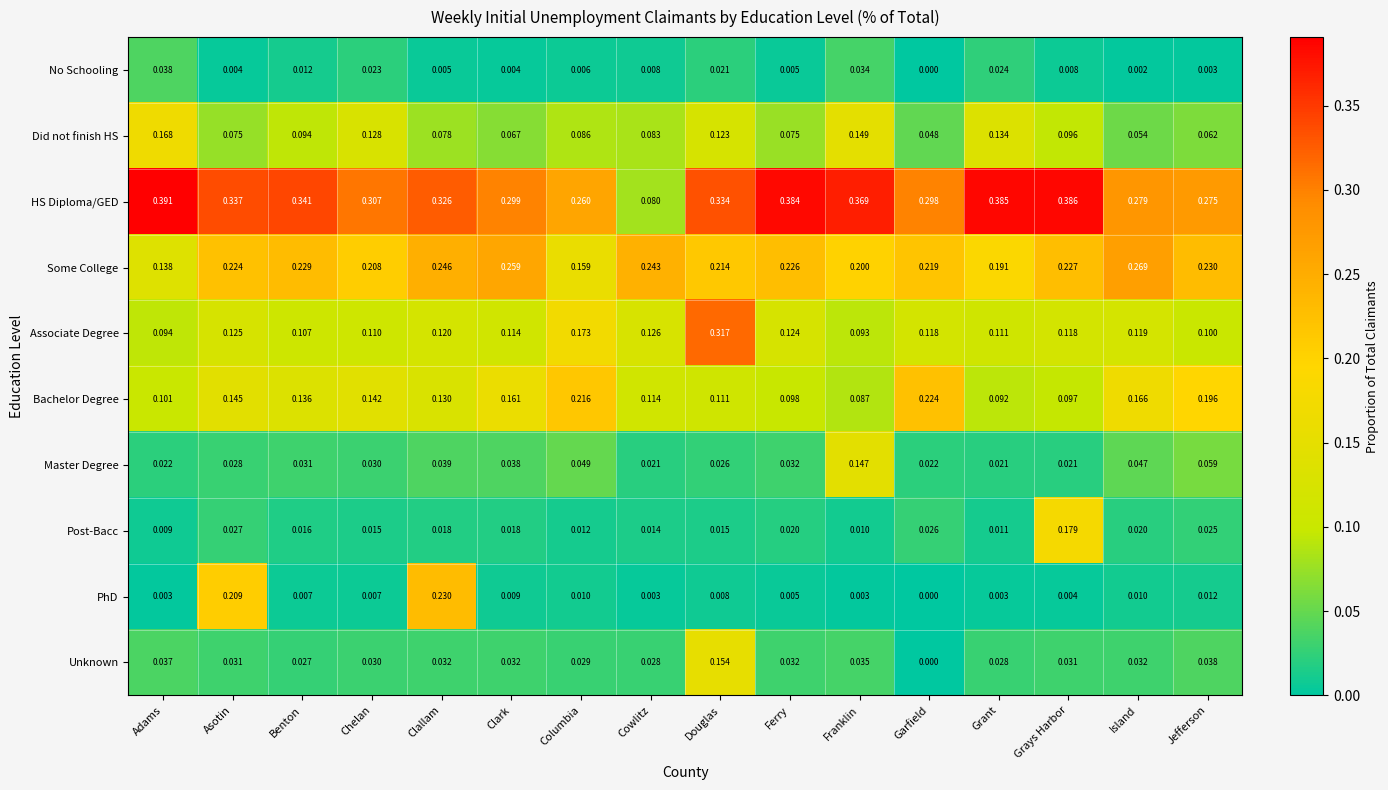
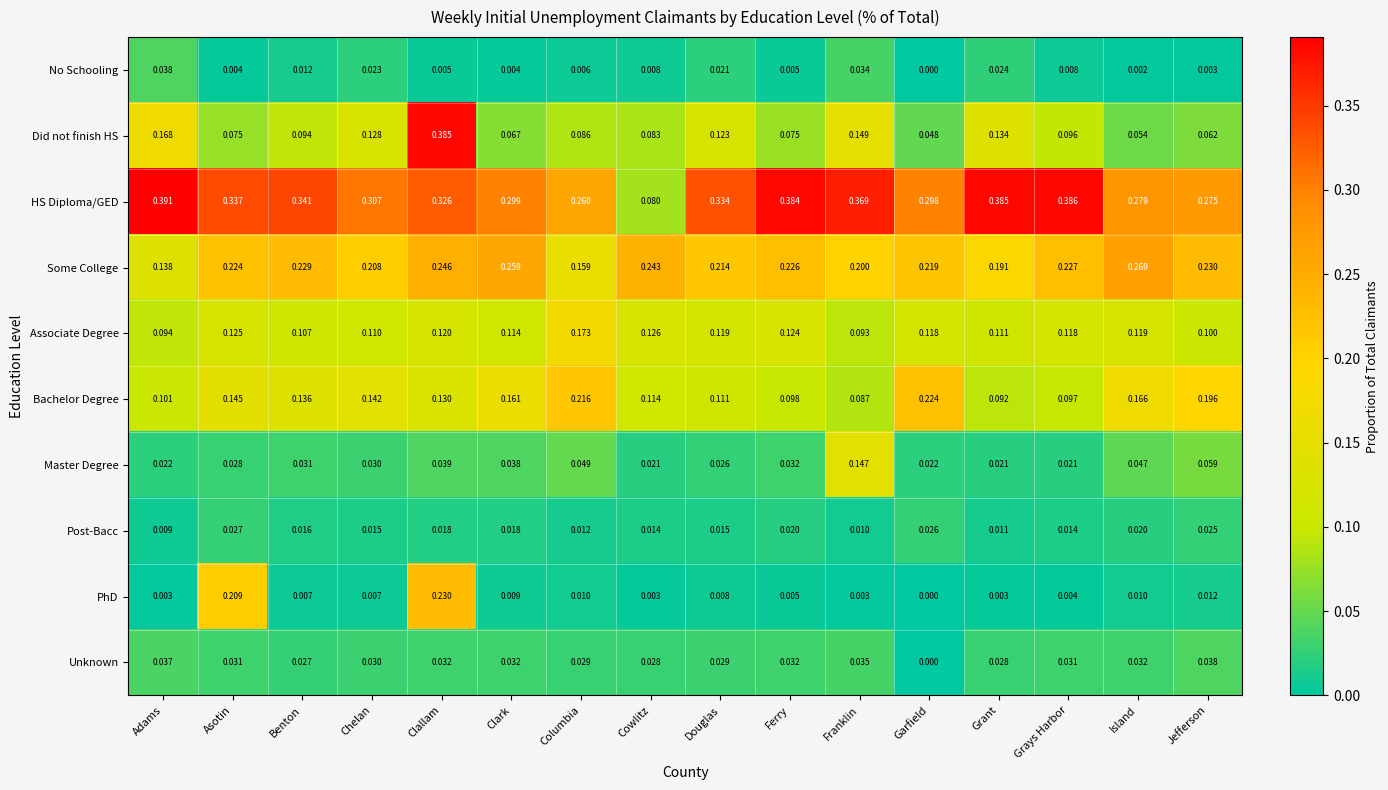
  {
    "No Schooling": {
      "Adams": 0.038,
      "Asotin": 0.004,
      "Benton": 0.012,
      "Chelan": 0.023,
      "Clallam": 0.005,
      "Clark": 0.004,
      "Columbia": 0.006,
      "Cowlitz": 0.008,
      "Douglas": 0.021,
      "Ferry": 0.005,
      "Franklin": 0.034,
      "Garfield": 0.000,
      "Grant": 0.024,
      "Grays Harbor": 0.008,
      "Island": 0.002,
      "Jefferson": 0.003
    },
    "Did not finish HS": {
      "Adams": 0.168,
      "Asotin": 0.075,
      "Benton": 0.094,
      "Chelan": 0.128,
-     "Clallam": 0.078,
+     "Clallam": 0.385,
      "Clark": 0.067,
      "Columbia": 0.086,
      "Cowlitz": 0.083,
      "Douglas": 0.123,
      "Ferry": 0.075,
      "Franklin": 0.149,
      "Garfield": 0.048,
      "Grant": 0.134,
      "Grays Harbor": 0.096,
      "Island": 0.054,
      "Jefferson": 0.062
    },
    "HS Diploma/GED": {
      "Adams": 0.391,
      "Asotin": 0.337,
      "Benton": 0.341,
      "Chelan": 0.307,
      "Clallam": 0.326,
      "Clark": 0.299,
      "Columbia": 0.260,
      "Cowlitz": 0.080,
      "Douglas": 0.334,
      "Ferry": 0.384,
      "Franklin": 0.369,
      "Garfield": 0.298,
      "Grant": 0.385,
      "Grays Harbor": 0.386,
      "Island": 0.279,
      "Jefferson": 0.275
    },
    "Some College": {
      "Adams": 0.138,
      "Asotin": 0.224,
      "Benton": 0.229,
      "Chelan": 0.208,
      "Clallam": 0.246,
      "Clark": 0.259,
      "Columbia": 0.159,
      "Cowlitz": 0.243,
      "Douglas": 0.214,
      "Ferry": 0.226,
      "Franklin": 0.200,
      "Garfield": 0.219,
      "Grant": 0.191,
      "Grays Harbor": 0.227,
      "Island": 0.269,
      "Jefferson": 0.230
    },
    "Associate Degree": {
      "Adams": 0.094,
      "Asotin": 0.125,
      "Benton": 0.107,
      "Chelan": 0.110,
      "Clallam": 0.120,
      "Clark": 0.114,
      "Columbia": 0.173,
      "Cowlitz": 0.126,
-     "Douglas": 0.317,
+     "Douglas": 0.119,
      "Ferry": 0.124,
      "Franklin": 0.093,
      "Garfield": 0.118,
      "Grant": 0.111,
      "Grays Harbor": 0.118,
      "Island": 0.119,
      "Jefferson": 0.100
    },
    "Bachelor Degree": {
      "Adams": 0.101,
      "Asotin": 0.145,
      "Benton": 0.136,
      "Chelan": 0.142,
      "Clallam": 0.130,
      "Clark": 0.161,
      "Columbia": 0.216,
      "Cowlitz": 0.114,
      "Douglas": 0.111,
      "Ferry": 0.098,
      "Franklin": 0.087,
      "Garfield": 0.224,
      "Grant": 0.092,
      "Grays Harbor": 0.097,
      "Island": 0.166,
      "Jefferson": 0.196
    },
    "Master Degree": {
      "Adams": 0.022,
      "Asotin": 0.028,
      "Benton": 0.031,
      "Chelan": 0.030,
      "Clallam": 0.039,
      "Clark": 0.038,
      "Columbia": 0.049,
      "Cowlitz": 0.021,
      "Douglas": 0.026,
      "Ferry": 0.032,
      "Franklin": 0.147,
      "Garfield": 0.022,
      "Grant": 0.021,
      "Grays Harbor": 0.021,
      "Island": 0.047,
      "Jefferson": 0.059
    },
    "Post-Bacc": {
      "Adams": 0.009,
      "Asotin": 0.027,
      "Benton": 0.016,
      "Chelan": 0.015,
      "Clallam": 0.018,
      "Clark": 0.018,
      "Columbia": 0.012,
      "Cowlitz": 0.014,
      "Douglas": 0.015,
      "Ferry": 0.020,
      "Franklin": 0.010,
      "Garfield": 0.026,
      "Grant": 0.011,
-     "Grays Harbor": 0.179,
+     "Grays Harbor": 0.014,
      "Island": 0.020,
      "Jefferson": 0.025
    },
    "PhD": {
      "Adams": 0.003,
      "Asotin": 0.209,
      "Benton": 0.007,
      "Chelan": 0.007,
      "Clallam": 0.230,
      "Clark": 0.009,
      "Columbia": 0.010,
      "Cowlitz": 0.003,
      "Douglas": 0.008,
      "Ferry": 0.005,
      "Franklin": 0.003,
      "Garfield": 0.000,
      "Grant": 0.003,
      "Grays Harbor": 0.004,
      "Island": 0.010,
      "Jefferson": 0.012
    },
    "Unknown": {
      "Adams": 0.037,
      "Asotin": 0.031,
      "Benton": 0.027,
      "Chelan": 0.030,
      "Clallam": 0.032,
      "Clark": 0.032,
      "Columbia": 0.029,
      "Cowlitz": 0.028,
-     "Douglas": 0.154,
+     "Douglas": 0.029,
      "Ferry": 0.032,
      "Franklin": 0.035,
      "Garfield": 0.000,
      "Grant": 0.028,
      "Grays Harbor": 0.031,
      "Island": 0.032,
      "Jefferson": 0.038
    }
  }
